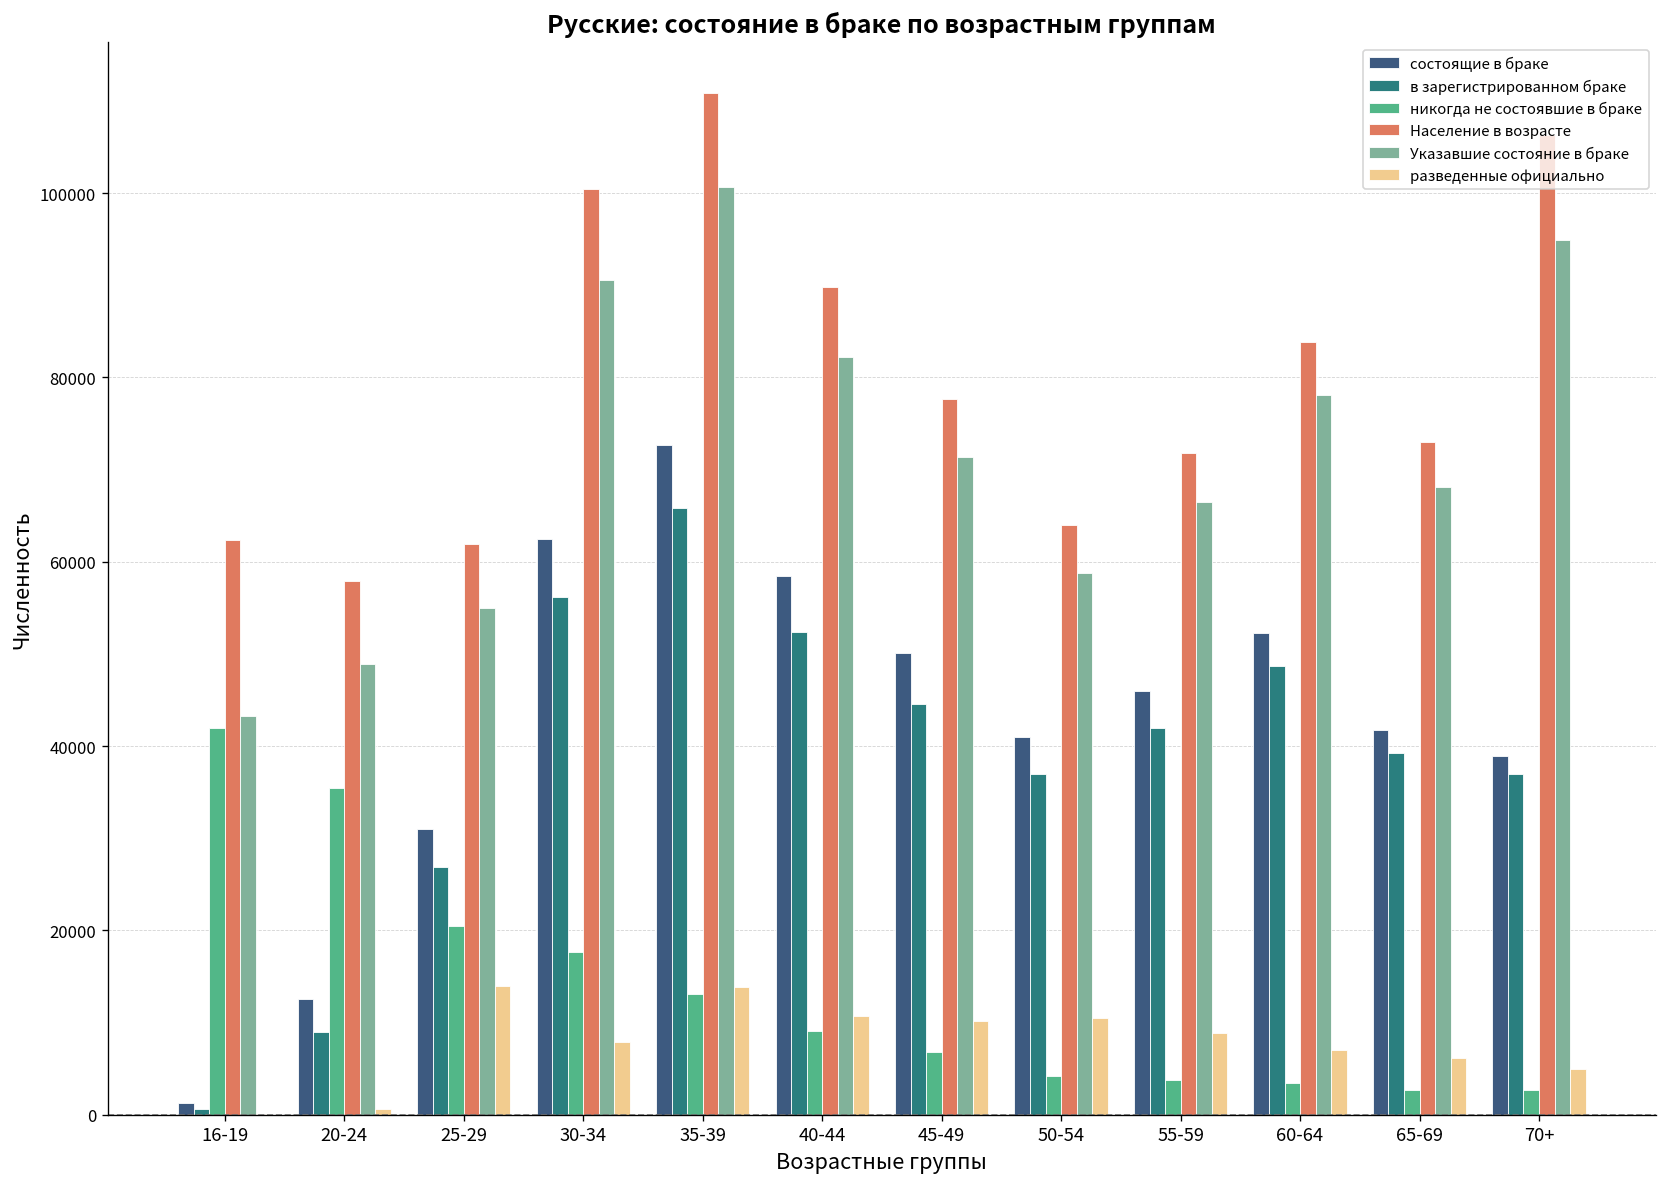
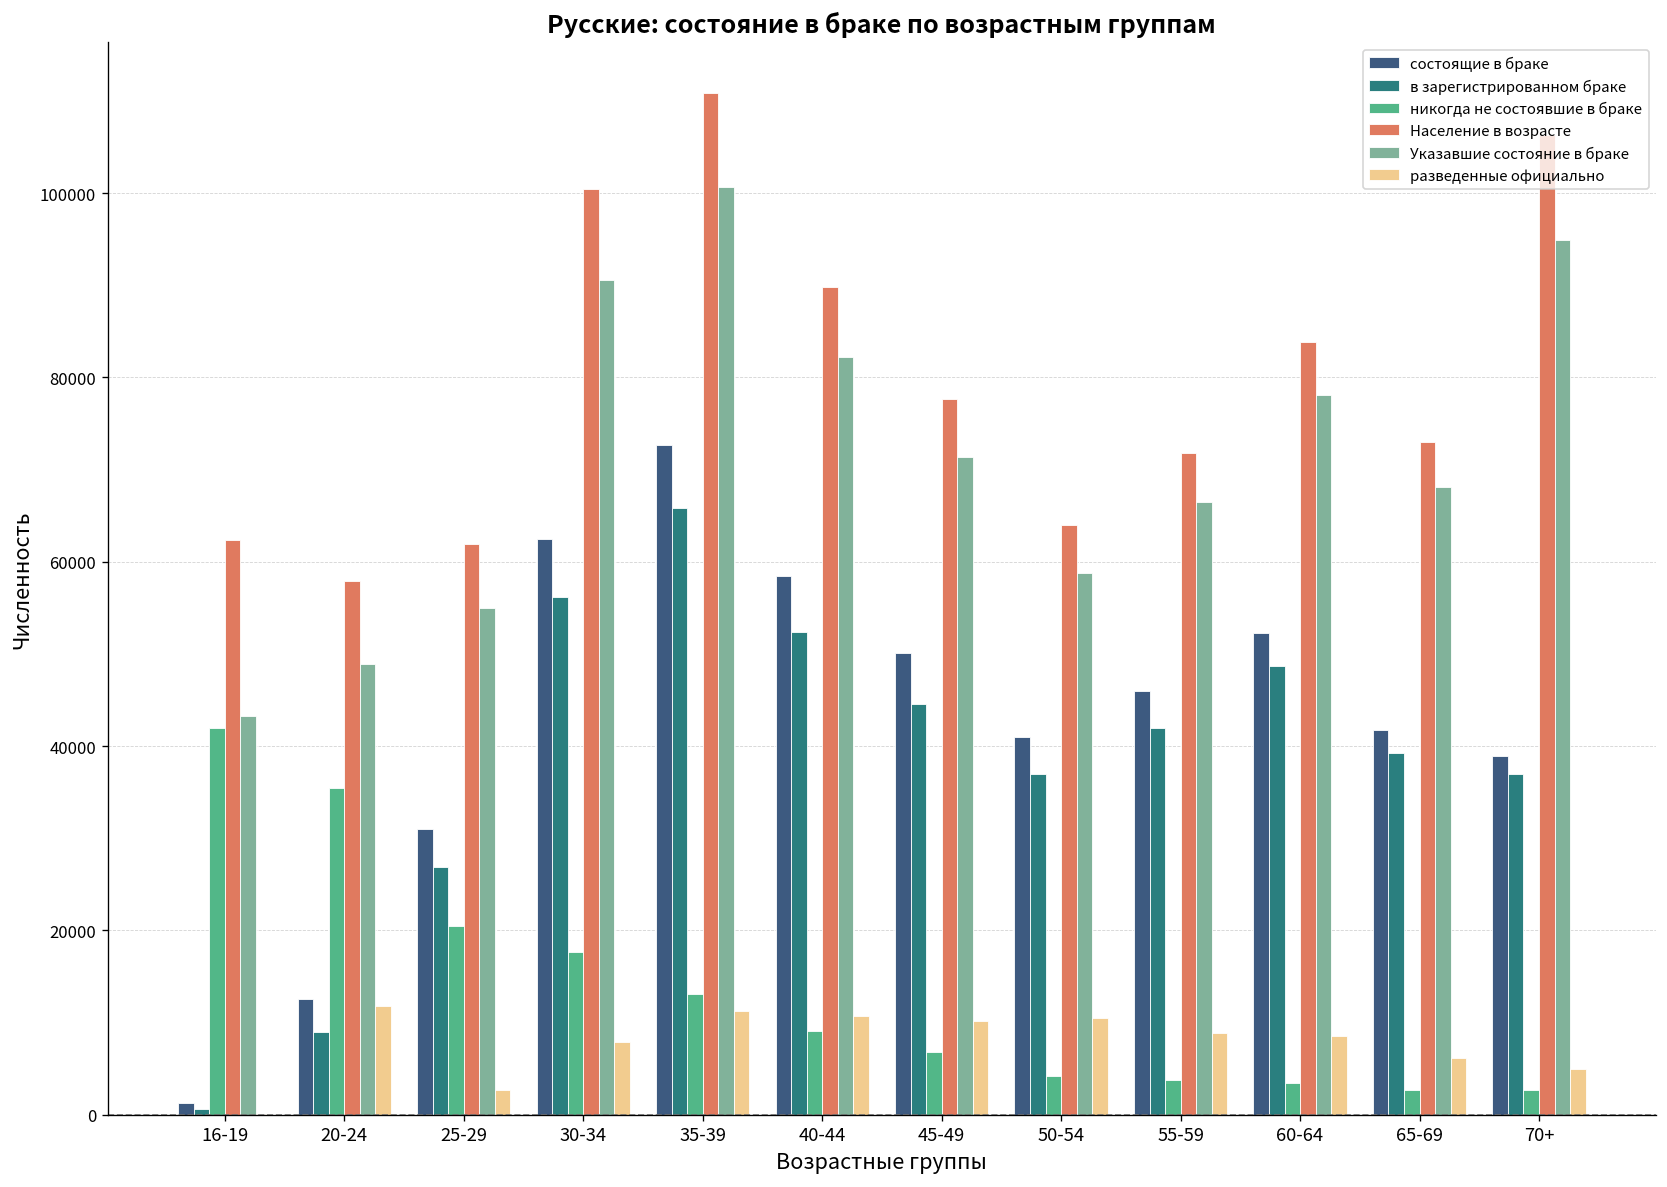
  {
    "Население в возрасте": {
      "16-19": 62000,
      "20-24": 58000,
      "25-29": 62000,
      "30-34": 100000,
      "35-39": 111000,
      "40-44": 90000,
      "45-49": 78000,
      "50-54": 64000,
      "55-59": 72000,
      "60-64": 84000,
      "65-69": 73000
    },
    "разведенные официально": {
-     "20-24": 1000,
-     "25-29": 14000,
+     "20-24": 12000,
+     "25-29": 3000,
      "30-34": 8000,
-     "35-39": 14000,
+     "35-39": 11000,
      "40-44": 11000,
      "45-49": 10000,
      "50-54": 10000,
      "55-59": 9000,
-     "60-64": 7000,
+     "60-64": 9000,
      "65-69": 6000,
      "70+": 5000
    }
  }
